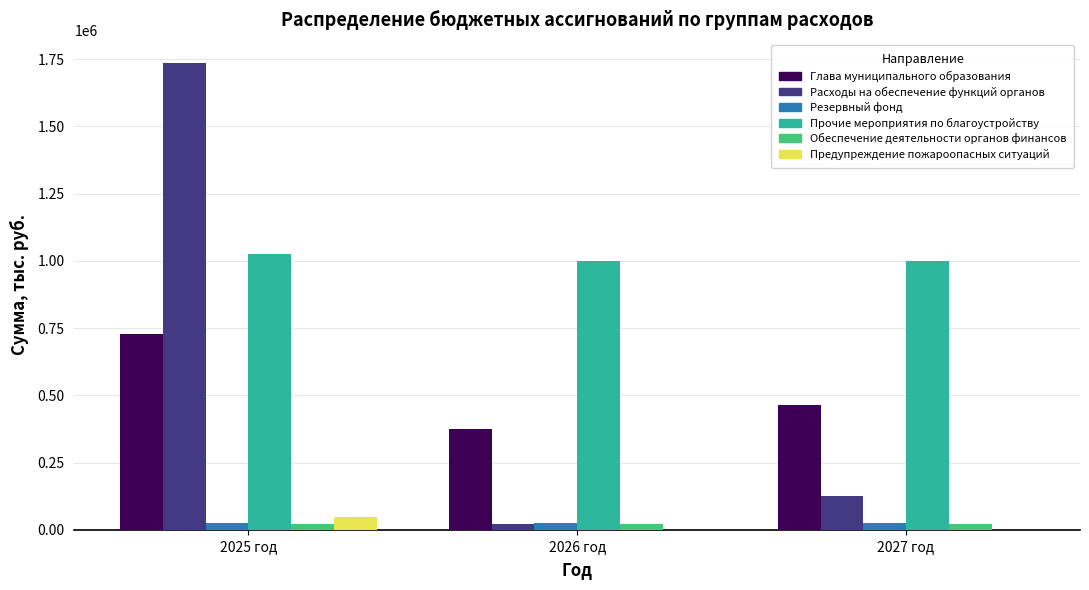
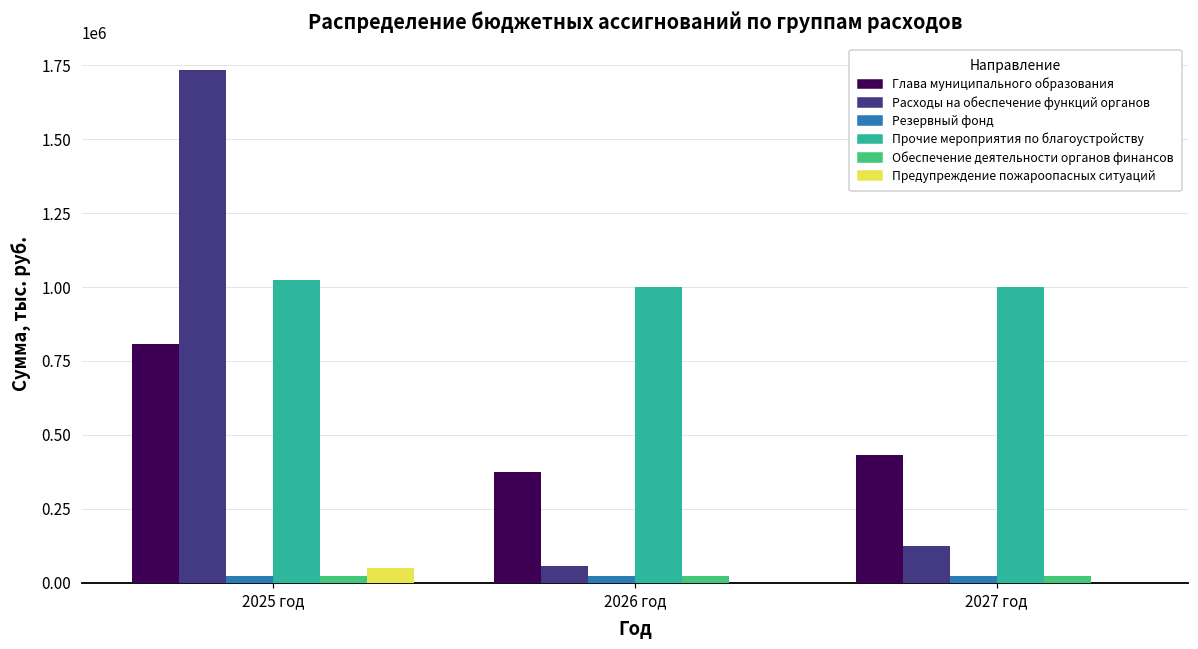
  {
    "Глава муниципального образования": {
-     "2025 год": 730000,
+     "2025 год": 810000,
      "2026 год": 380000,
-     "2027 год": 460000
+     "2027 год": 430000
    },
    "Расходы на обеспечение функций органов": {
      "2025 год": 1730000,
-     "2026 год": 20000,
+     "2026 год": 60000,
      "2027 год": 120000
    },
    "Резервный фонд": {
      "2025 год": 30000,
      "2026 год": 30000,
      "2027 год": 30000
    },
    "Предупреждение пожароопасных ситуаций": {
      "2025 год": 50000,
      "2026 год": 0,
      "2027 год": 0
    }
  }
